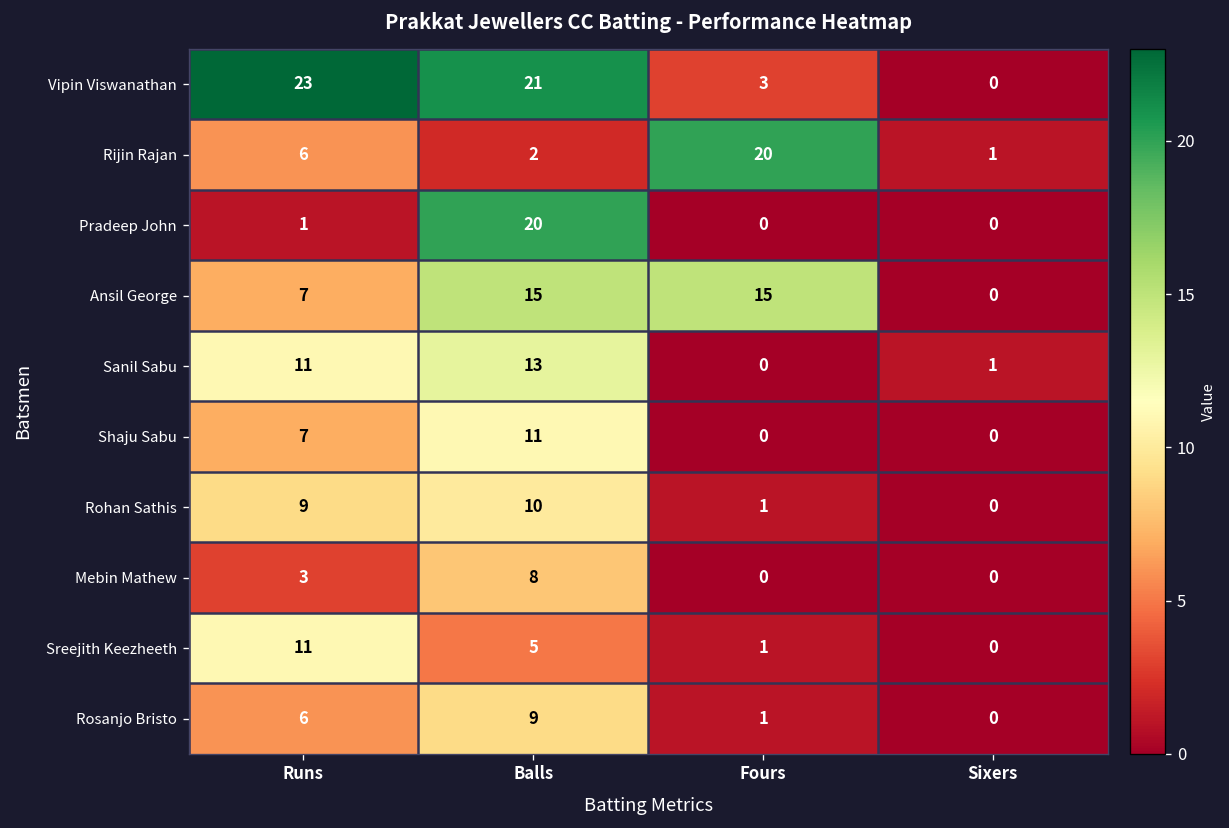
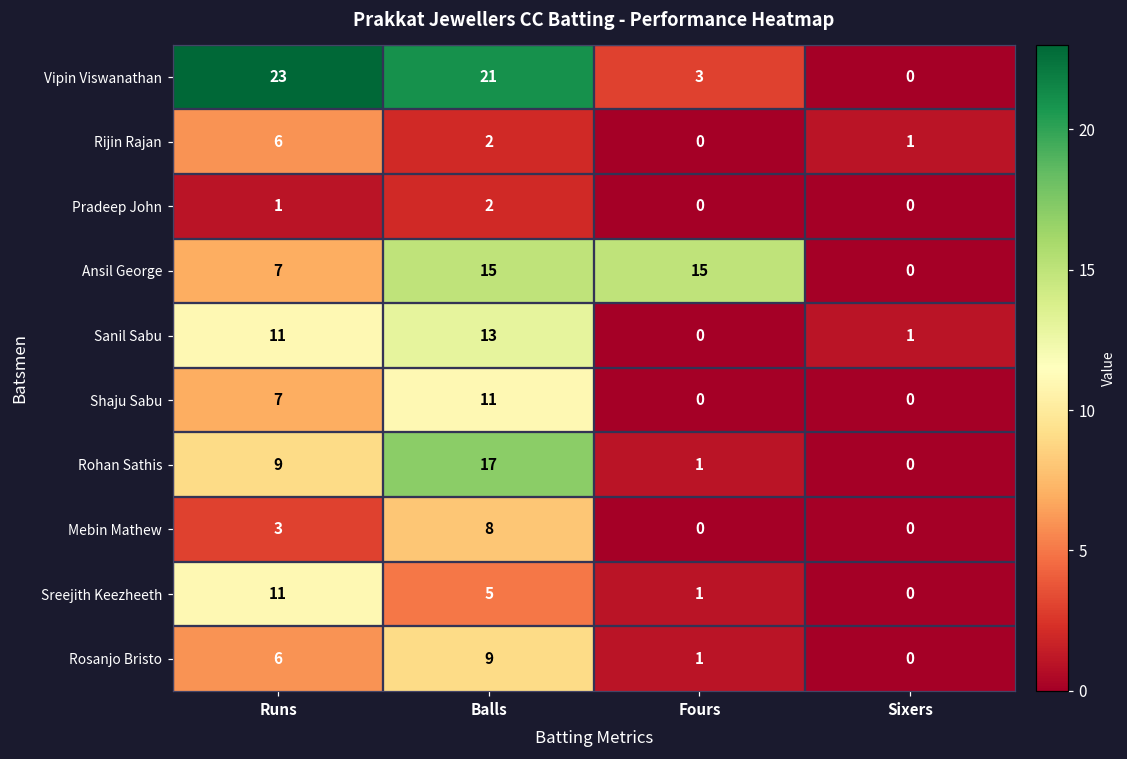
  {
    "Vipin Viswanathan": {
      "Runs": 23,
      "Balls": 21,
      "Fours": 3,
      "Sixers": 0
    },
    "Rijin Rajan": {
      "Runs": 6,
      "Balls": 2,
-     "Fours": 20,
+     "Fours": 0,
      "Sixers": 1
    },
    "Pradeep John": {
      "Runs": 1,
-     "Balls": 20,
+     "Balls": 2,
      "Fours": 0,
      "Sixers": 0
    },
    "Ansil George": {
      "Runs": 7,
      "Balls": 15,
      "Fours": 15,
      "Sixers": 0
    },
    "Sanil Sabu": {
      "Runs": 11,
      "Balls": 13,
      "Fours": 0,
      "Sixers": 1
    },
    "Shaju Sabu": {
      "Runs": 7,
      "Balls": 11,
      "Fours": 0,
      "Sixers": 0
    },
    "Rohan Sathis": {
      "Runs": 9,
-     "Balls": 10,
+     "Balls": 17,
      "Fours": 1,
      "Sixers": 0
    },
    "Mebin Mathew": {
      "Runs": 3,
      "Balls": 8,
      "Fours": 0,
      "Sixers": 0
    },
    "Sreejith Keezheeth": {
      "Runs": 11,
      "Balls": 5,
      "Fours": 1,
      "Sixers": 0
    },
    "Rosanjo Bristo": {
      "Runs": 6,
      "Balls": 9,
      "Fours": 1,
      "Sixers": 0
    }
  }
